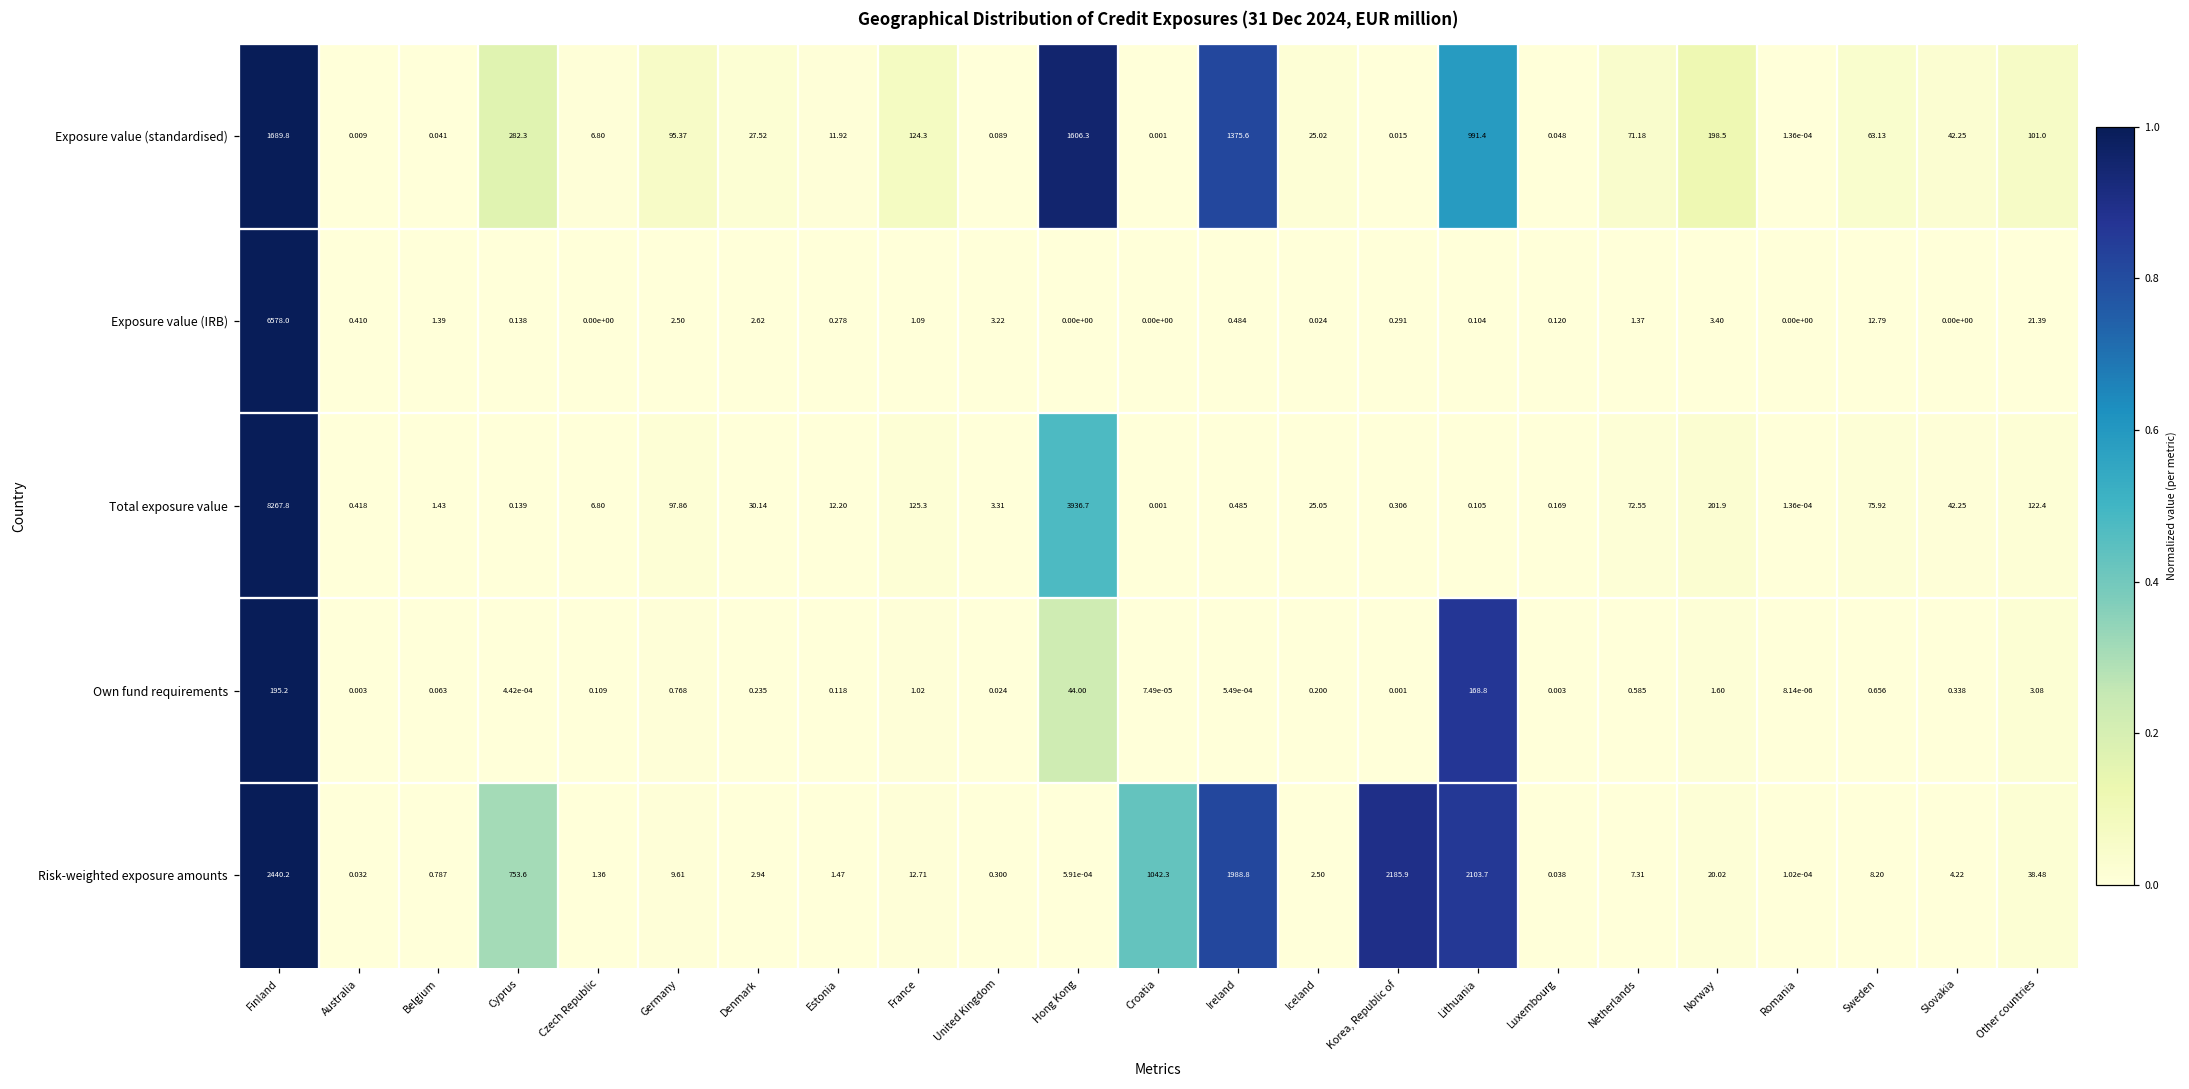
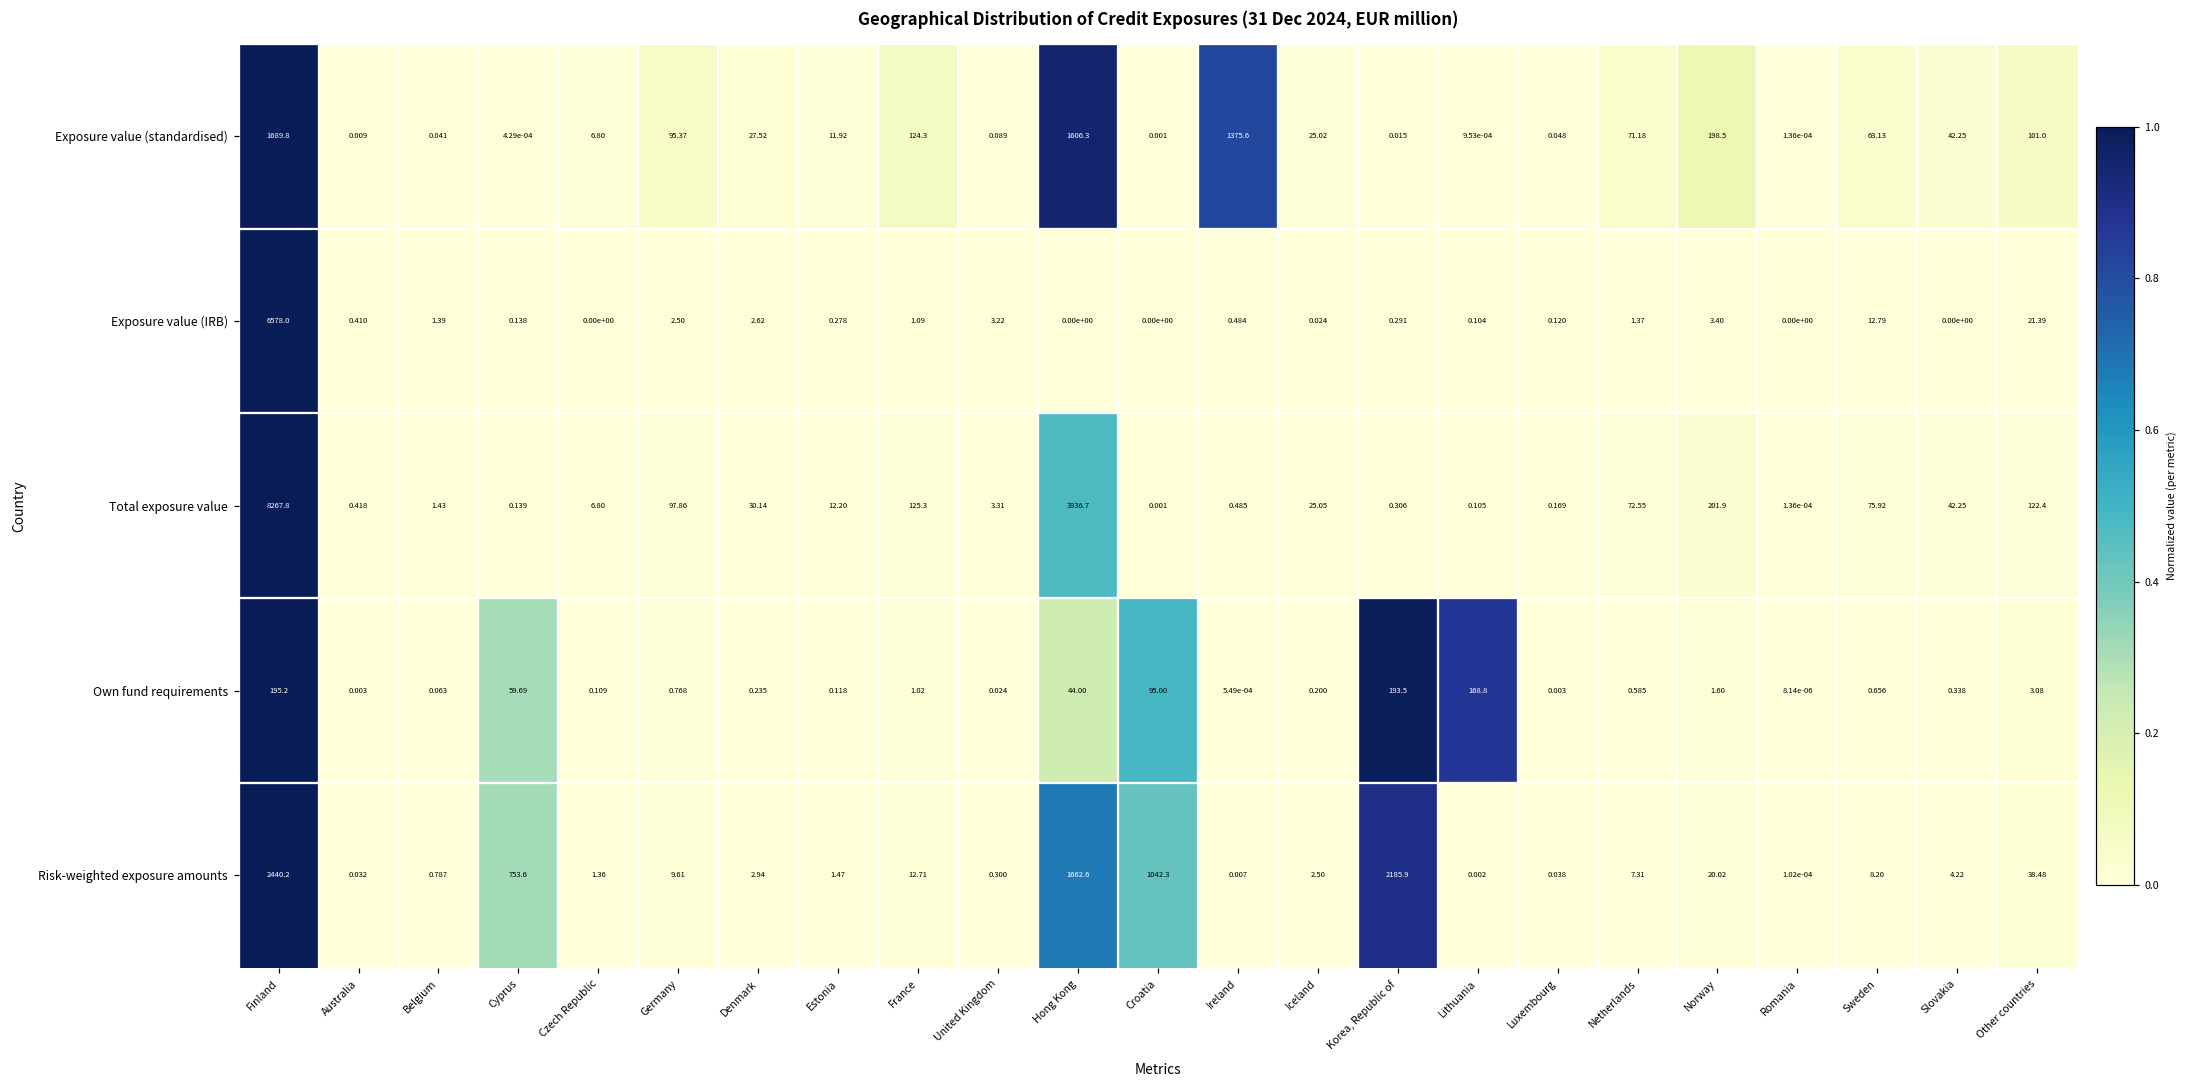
  {
    "Exposure value (standardised)": {
      "Finland": "1689.8",
      "Australia": "0.009",
      "Belgium": "0.041",
-     "Cyprus": "282.3",
+     "Cyprus": "4.29e-04",
      "Czech Republic": "6.80",
      "Germany": "95.37",
      "Denmark": "27.52",
      "Estonia": "11.92",
      "France": "124.3",
      "United Kingdom": "0.089",
      "Hong Kong": "1606.3",
      "Croatia": "0.001",
      "Ireland": "1375.6",
      "Iceland": "25.02",
      "Korea, Republic of": "0.015",
-     "Lithuania": "991.4",
+     "Lithuania": "9.53e-04",
      "Luxembourg": "0.048",
      "Netherlands": "71.18",
      "Norway": "198.5",
      "Romania": "1.36e-04",
      "Sweden": "63.13",
      "Slovakia": "42.25",
      "Other countries": "101.0"
    },
    "Exposure value (IRB)": {
      "Finland": "6578.0",
      "Australia": "0.410",
      "Belgium": "1.39",
      "Cyprus": "0.138",
      "Czech Republic": "0.00e+00",
      "Germany": "2.50",
      "Denmark": "2.62",
      "Estonia": "0.278",
      "France": "1.09",
      "United Kingdom": "3.22",
      "Hong Kong": "0.00e+00",
      "Croatia": "0.00e+00",
      "Ireland": "0.484",
      "Iceland": "0.024",
      "Korea, Republic of": "0.291",
      "Lithuania": "0.104",
      "Luxembourg": "0.120",
      "Netherlands": "1.37",
      "Norway": "3.40",
      "Romania": "0.00e+00",
      "Sweden": "12.79",
      "Slovakia": "0.00e+00",
      "Other countries": "21.39"
    },
    "Total exposure value": {
      "Finland": "8267.8",
      "Australia": "0.418",
      "Belgium": "1.43",
      "Cyprus": "0.139",
      "Czech Republic": "6.80",
      "Germany": "97.86",
      "Denmark": "30.14",
      "Estonia": "12.20",
      "France": "125.3",
      "United Kingdom": "3.31",
      "Hong Kong": "3936.7",
      "Croatia": "0.001",
      "Ireland": "0.485",
      "Iceland": "25.05",
      "Korea, Republic of": "0.306",
      "Lithuania": "0.105",
      "Luxembourg": "0.169",
      "Netherlands": "72.55",
      "Norway": "201.9",
      "Romania": "1.36e-04",
      "Sweden": "75.92",
      "Slovakia": "42.25",
      "Other countries": "122.4"
    },
    "Own fund requirements": {
      "Finland": "195.2",
      "Australia": "0.003",
      "Belgium": "0.063",
-     "Cyprus": "4.42e-04",
+     "Cyprus": "59.69",
      "Czech Republic": "0.109",
      "Germany": "0.768",
      "Denmark": "0.235",
      "Estonia": "0.118",
      "France": "1.02",
      "United Kingdom": "0.024",
      "Hong Kong": "44.00",
-     "Croatia": "7.49e-05",
+     "Croatia": "95.00",
      "Ireland": "5.49e-04",
      "Iceland": "0.200",
-     "Korea, Republic of": "0.001",
+     "Korea, Republic of": "193.5",
      "Lithuania": "168.8",
      "Luxembourg": "0.003",
      "Netherlands": "0.585",
      "Norway": "1.60",
      "Romania": "8.14e-06",
      "Sweden": "0.656",
      "Slovakia": "0.338",
      "Other countries": "3.08"
    },
    "Risk-weighted exposure amounts": {
      "Finland": "2440.2",
      "Australia": "0.032",
      "Belgium": "0.787",
      "Cyprus": "753.6",
      "Czech Republic": "1.36",
      "Germany": "9.61",
      "Denmark": "2.94",
      "Estonia": "1.47",
      "France": "12.71",
      "United Kingdom": "0.300",
-     "Hong Kong": "5.91e-04",
+     "Hong Kong": "1662.6",
      "Croatia": "1042.3",
-     "Ireland": "1988.8",
+     "Ireland": "0.007",
      "Iceland": "2.50",
      "Korea, Republic of": "2185.9",
-     "Lithuania": "2103.7",
+     "Lithuania": "0.002",
      "Luxembourg": "0.038",
      "Netherlands": "7.31",
      "Norway": "20.02",
      "Romania": "1.02e-04",
      "Sweden": "8.20",
      "Slovakia": "4.22",
      "Other countries": "38.48"
    }
  }
